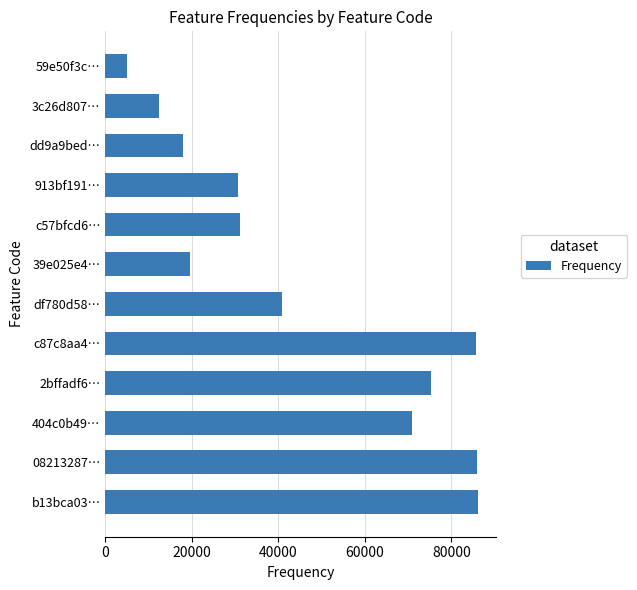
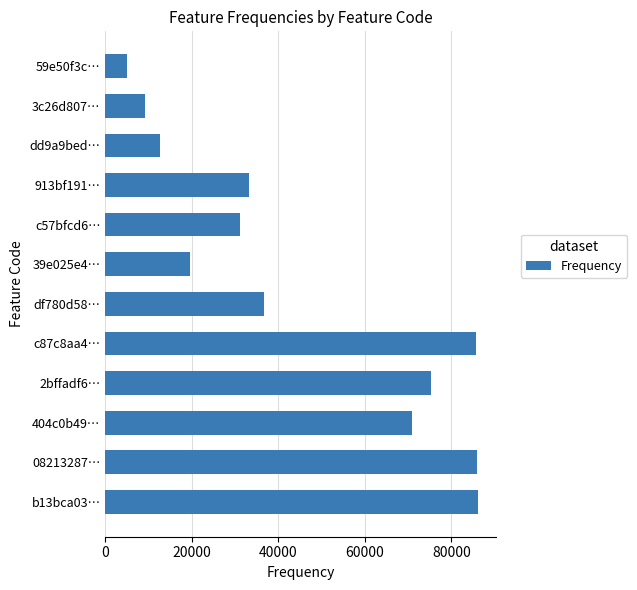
  {
    "59e50f3c…": 5000,
-   "3c26d807…": 13000,
-   "dd9a9bed…": 18000,
-   "913bf191…": 31000,
+   "3c26d807…": 9000,
+   "dd9a9bed…": 13000,
+   "913bf191…": 33000,
    "c57bfcd6…": 31000,
    "39e025e4…": 19000,
-   "df780d58…": 41000,
+   "df780d58…": 37000,
    "c87c8aa4…": 86000,
    "2bffadf6…": 75000,
    "404c0b49…": 71000,
    "08213287…": 86000,
    "b13bca03…": 86000
  }
